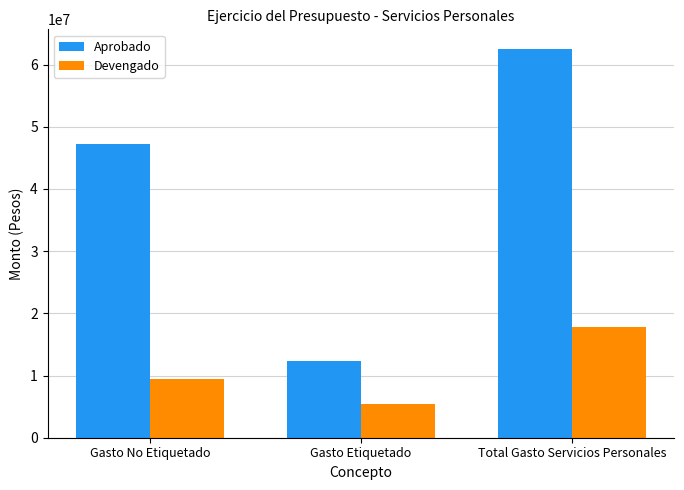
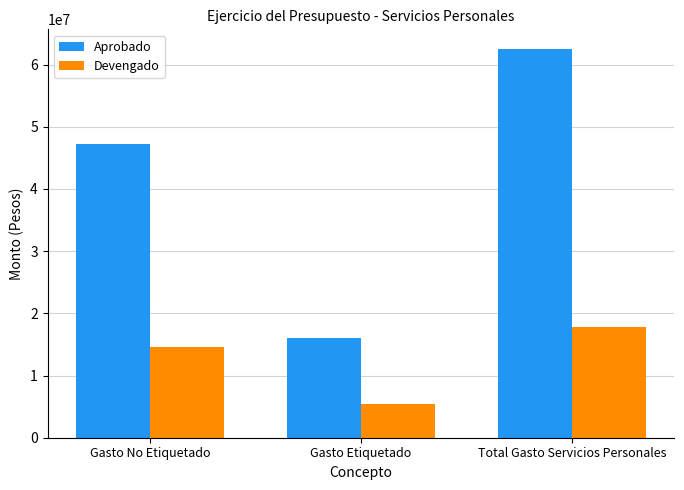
  {
    "Aprobado": {
      "Gasto No Etiquetado": 47000000,
-     "Gasto Etiquetado": 12000000,
+     "Gasto Etiquetado": 16000000,
      "Total Gasto Servicios Personales": 63000000
    },
    "Devengado": {
-     "Gasto No Etiquetado": 10000000,
+     "Gasto No Etiquetado": 15000000,
      "Gasto Etiquetado": 5000000,
      "Total Gasto Servicios Personales": 18000000
    }
  }
